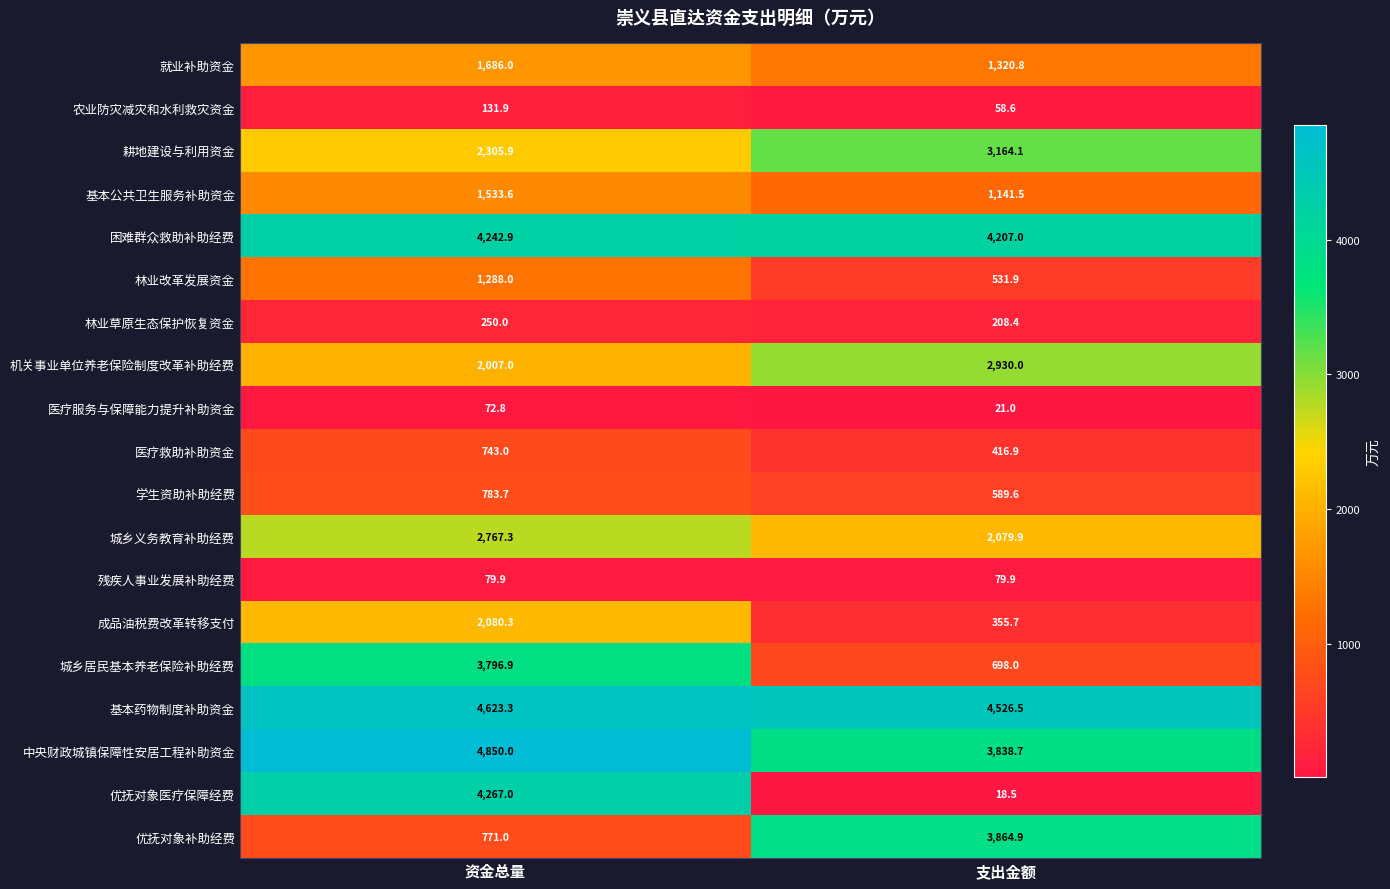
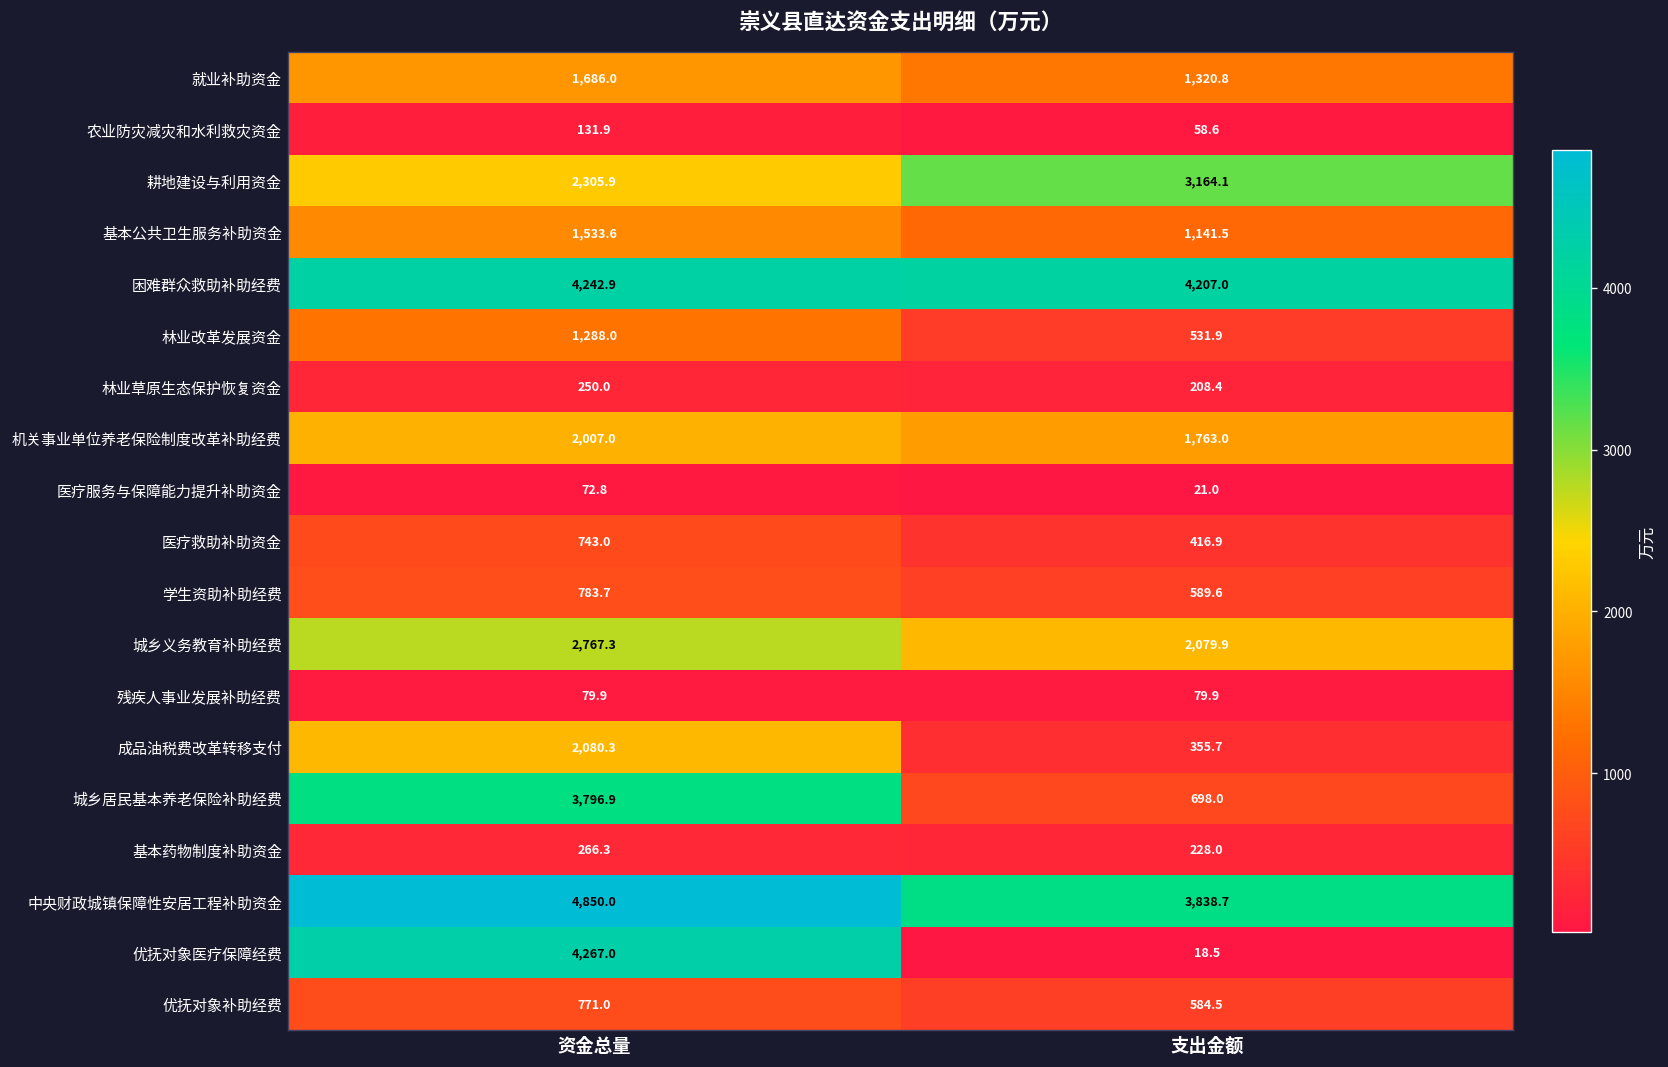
  {
    "就业补助资金": {
      "资金总量": "1,686.0",
      "支出金额": "1,320.8"
    },
    "农业防灾减灾和水利救灾资金": {
      "资金总量": "131.9",
      "支出金额": "58.6"
    },
    "耕地建设与利用资金": {
      "资金总量": "2,305.9",
      "支出金额": "3,164.1"
    },
    "基本公共卫生服务补助资金": {
      "资金总量": "1,533.6",
      "支出金额": "1,141.5"
    },
    "困难群众救助补助经费": {
      "资金总量": "4,242.9",
      "支出金额": "4,207.0"
    },
    "林业改革发展资金": {
      "资金总量": "1,288.0",
      "支出金额": "531.9"
    },
    "林业草原生态保护恢复资金": {
      "资金总量": "250.0",
      "支出金额": "208.4"
    },
    "机关事业单位养老保险制度改革补助经费": {
      "资金总量": "2,007.0",
-     "支出金额": "2,930.0"
+     "支出金额": "1,763.0"
    },
    "医疗服务与保障能力提升补助资金": {
      "资金总量": "72.8",
      "支出金额": "21.0"
    },
    "医疗救助补助资金": {
      "资金总量": "743.0",
      "支出金额": "416.9"
    },
    "学生资助补助经费": {
      "资金总量": "783.7",
      "支出金额": "589.6"
    },
    "城乡义务教育补助经费": {
      "资金总量": "2,767.3",
      "支出金额": "2,079.9"
    },
    "残疾人事业发展补助经费": {
      "资金总量": "79.9",
      "支出金额": "79.9"
    },
    "成品油税费改革转移支付": {
      "资金总量": "2,080.3",
      "支出金额": "355.7"
    },
    "城乡居民基本养老保险补助经费": {
      "资金总量": "3,796.9",
      "支出金额": "698.0"
    },
    "基本药物制度补助资金": {
-     "资金总量": "4,623.3",
-     "支出金额": "4,526.5"
+     "资金总量": "266.3",
+     "支出金额": "228.0"
    },
    "中央财政城镇保障性安居工程补助资金": {
      "资金总量": "4,850.0",
      "支出金额": "3,838.7"
    },
    "优抚对象医疗保障经费": {
      "资金总量": "4,267.0",
      "支出金额": "18.5"
    },
    "优抚对象补助经费": {
      "资金总量": "771.0",
-     "支出金额": "3,864.9"
+     "支出金额": "584.5"
    }
  }
